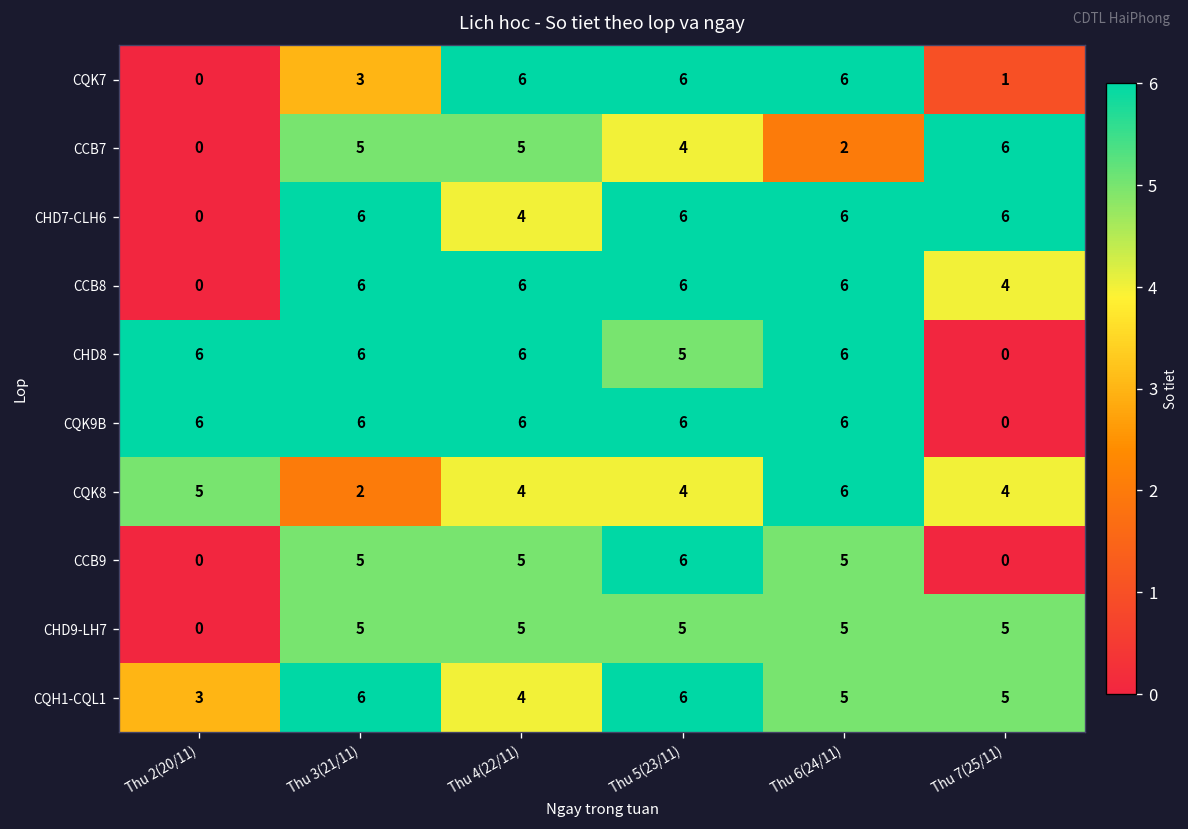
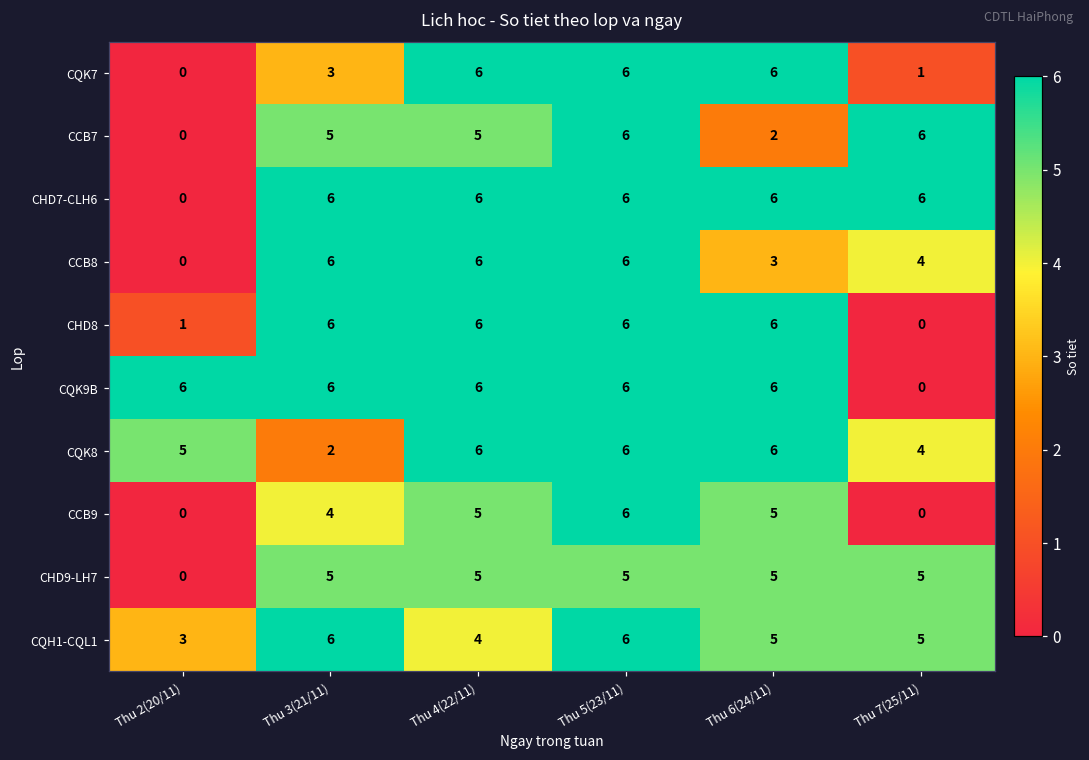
  {
    "CQK7": {
      "Thu 2(20/11)": 0,
      "Thu 3(21/11)": 3,
      "Thu 4(22/11)": 6,
      "Thu 5(23/11)": 6,
      "Thu 6(24/11)": 6,
      "Thu 7(25/11)": 1
    },
    "CCB7": {
      "Thu 2(20/11)": 0,
      "Thu 3(21/11)": 5,
      "Thu 4(22/11)": 5,
-     "Thu 5(23/11)": 4,
+     "Thu 5(23/11)": 6,
      "Thu 6(24/11)": 2,
      "Thu 7(25/11)": 6
    },
    "CHD7-CLH6": {
      "Thu 2(20/11)": 0,
      "Thu 3(21/11)": 6,
-     "Thu 4(22/11)": 4,
+     "Thu 4(22/11)": 6,
      "Thu 5(23/11)": 6,
      "Thu 6(24/11)": 6,
      "Thu 7(25/11)": 6
    },
    "CCB8": {
      "Thu 2(20/11)": 0,
      "Thu 3(21/11)": 6,
      "Thu 4(22/11)": 6,
      "Thu 5(23/11)": 6,
-     "Thu 6(24/11)": 6,
+     "Thu 6(24/11)": 3,
      "Thu 7(25/11)": 4
    },
    "CHD8": {
-     "Thu 2(20/11)": 6,
+     "Thu 2(20/11)": 1,
      "Thu 3(21/11)": 6,
      "Thu 4(22/11)": 6,
-     "Thu 5(23/11)": 5,
+     "Thu 5(23/11)": 6,
      "Thu 6(24/11)": 6,
      "Thu 7(25/11)": 0
    },
    "CQK9B": {
      "Thu 2(20/11)": 6,
      "Thu 3(21/11)": 6,
      "Thu 4(22/11)": 6,
      "Thu 5(23/11)": 6,
      "Thu 6(24/11)": 6,
      "Thu 7(25/11)": 0
    },
    "CQK8": {
      "Thu 2(20/11)": 5,
      "Thu 3(21/11)": 2,
-     "Thu 4(22/11)": 4,
-     "Thu 5(23/11)": 4,
+     "Thu 4(22/11)": 6,
+     "Thu 5(23/11)": 6,
      "Thu 6(24/11)": 6,
      "Thu 7(25/11)": 4
    },
    "CCB9": {
      "Thu 2(20/11)": 0,
-     "Thu 3(21/11)": 5,
+     "Thu 3(21/11)": 4,
      "Thu 4(22/11)": 5,
      "Thu 5(23/11)": 6,
      "Thu 6(24/11)": 5,
      "Thu 7(25/11)": 0
    },
    "CHD9-LH7": {
      "Thu 2(20/11)": 0,
      "Thu 3(21/11)": 5,
      "Thu 4(22/11)": 5,
      "Thu 5(23/11)": 5,
      "Thu 6(24/11)": 5,
      "Thu 7(25/11)": 5
    },
    "CQH1-CQL1": {
      "Thu 2(20/11)": 3,
      "Thu 3(21/11)": 6,
      "Thu 4(22/11)": 4,
      "Thu 5(23/11)": 6,
      "Thu 6(24/11)": 5,
      "Thu 7(25/11)": 5
    }
  }
